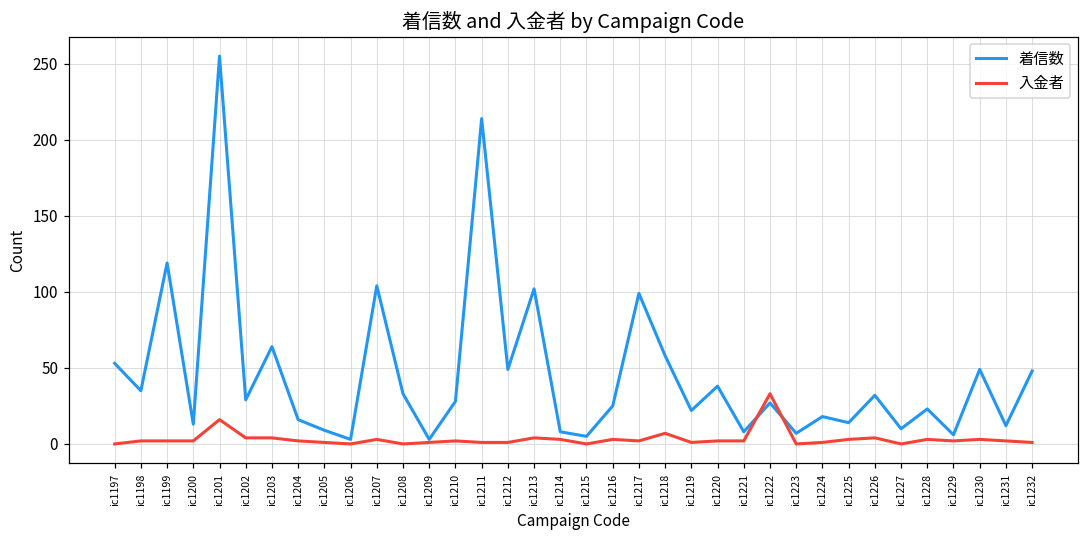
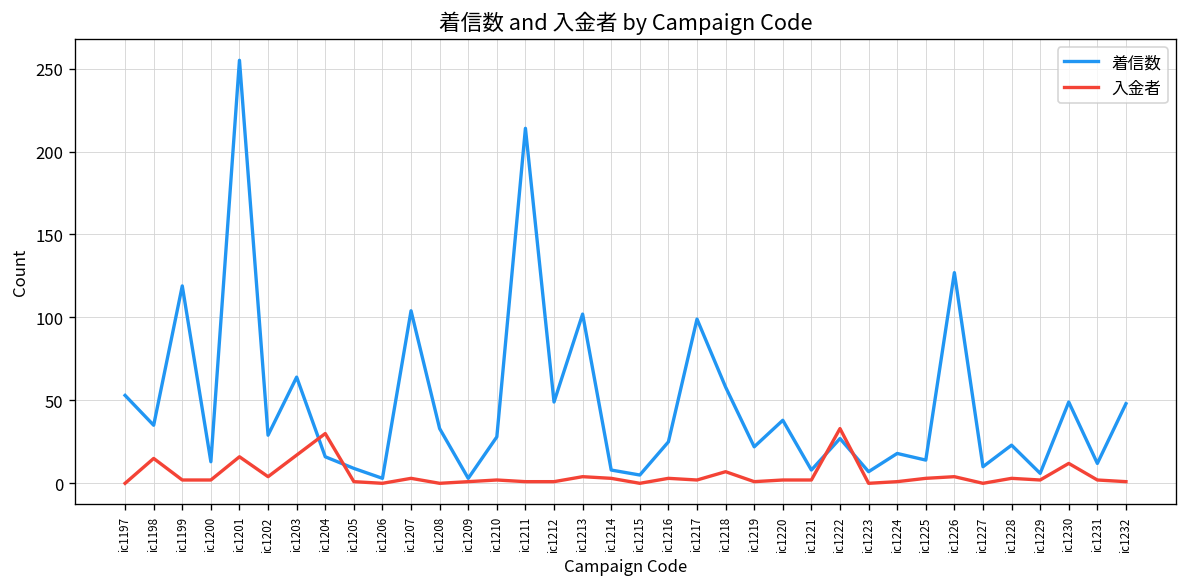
  {
    "着信数": {
      "ic1197": 53,
      "ic1198": 35,
      "ic1199": 119,
      "ic1200": 13,
      "ic1201": 255,
      "ic1202": 29,
      "ic1203": 64,
      "ic1204": 16,
      "ic1205": 9,
      "ic1206": 3,
      "ic1207": 104,
      "ic1208": 33,
      "ic1209": 3,
      "ic1210": 28,
      "ic1211": 214,
      "ic1212": 49,
      "ic1213": 102,
      "ic1214": 8,
      "ic1215": 5,
      "ic1216": 25,
      "ic1217": 99,
      "ic1218": 58,
      "ic1219": 22,
      "ic1220": 38,
      "ic1221": 8,
      "ic1222": 27,
      "ic1223": 7,
      "ic1224": 18,
      "ic1225": 14,
-     "ic1226": 32,
+     "ic1226": 127,
      "ic1227": 10,
      "ic1228": 23,
      "ic1229": 6,
      "ic1230": 49,
      "ic1231": 12,
      "ic1232": 48
    },
    "入金者": {
      "ic1197": 0,
-     "ic1198": 2,
+     "ic1198": 15,
      "ic1199": 2,
      "ic1200": 2,
      "ic1201": 16,
      "ic1202": 4,
-     "ic1203": 4,
-     "ic1204": 2,
+     "ic1203": 17,
+     "ic1204": 30,
      "ic1205": 1,
      "ic1206": 0,
      "ic1207": 3,
      "ic1208": 0,
      "ic1209": 1,
      "ic1210": 2,
      "ic1211": 1,
      "ic1212": 1,
      "ic1213": 4,
      "ic1214": 3,
      "ic1215": 0,
      "ic1216": 3,
      "ic1217": 2,
      "ic1218": 7,
      "ic1219": 1,
      "ic1220": 2,
      "ic1221": 2,
      "ic1222": 33,
      "ic1223": 0,
      "ic1224": 1,
      "ic1225": 3,
      "ic1226": 4,
      "ic1227": 0,
      "ic1228": 3,
      "ic1229": 2,
-     "ic1230": 3,
+     "ic1230": 12,
      "ic1231": 2,
      "ic1232": 1
    }
  }
